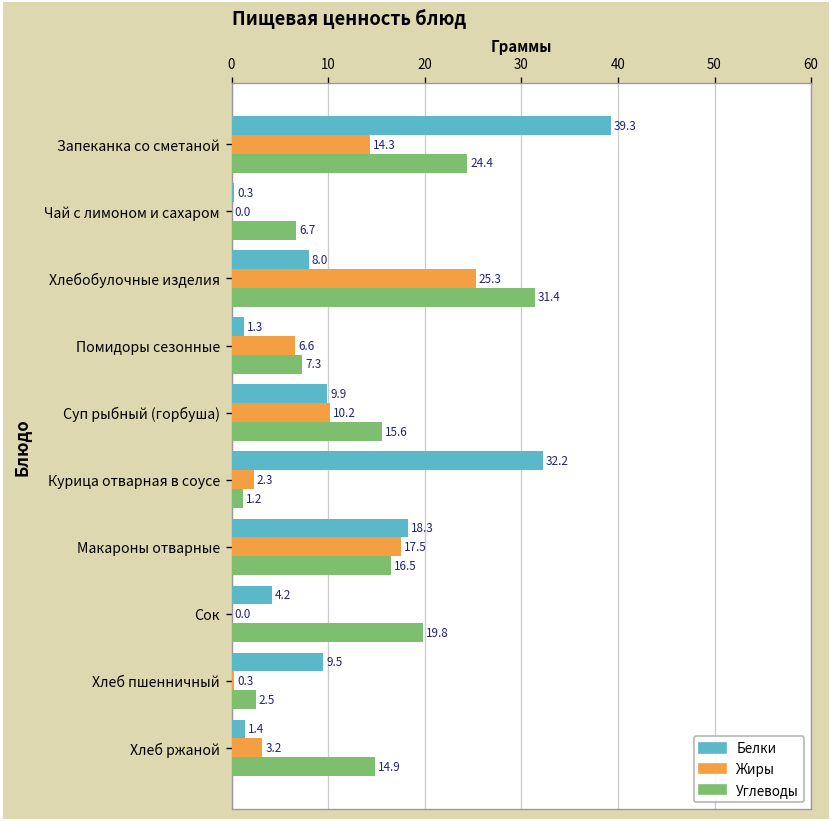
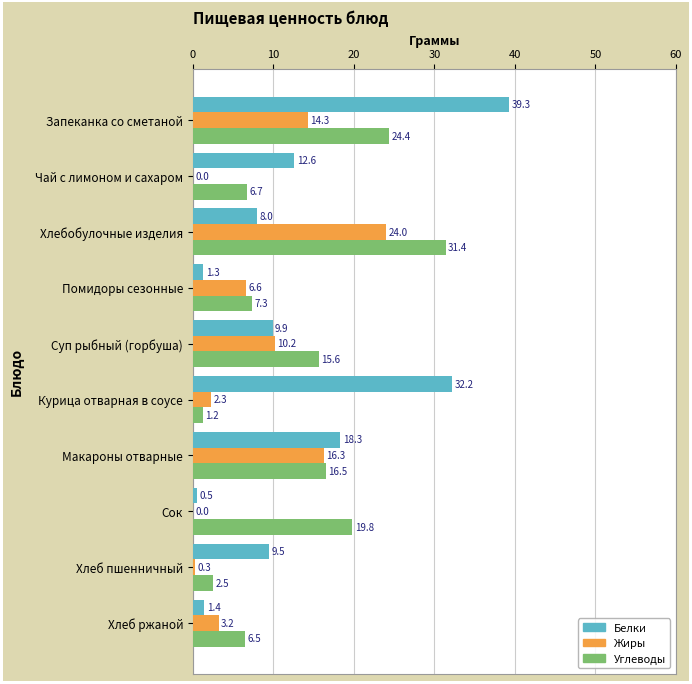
  {
    "Белки": {
      "Запеканка со сметаной": 39.3,
-     "Чай с лимоном и сахаром": 0.3,
+     "Чай с лимоном и сахаром": 12.6,
      "Хлебобулочные изделия": 8.0,
      "Помидоры сезонные": 1.3,
      "Суп рыбный (горбуша)": 9.9,
      "Курица отварная в соусе": 32.2,
      "Макароны отварные": 18.3,
-     "Сок": 4.2,
+     "Сок": 0.5,
      "Хлеб пшенничный": 9.5,
      "Хлеб ржаной": 1.4
    },
    "Жиры": {
      "Запеканка со сметаной": 14.3,
      "Чай с лимоном и сахаром": 0.0,
-     "Хлебобулочные изделия": 25.3,
+     "Хлебобулочные изделия": 24.0,
      "Помидоры сезонные": 6.6,
      "Суп рыбный (горбуша)": 10.2,
      "Курица отварная в соусе": 2.3,
-     "Макароны отварные": 17.5,
+     "Макароны отварные": 16.3,
      "Сок": 0.0,
      "Хлеб пшенничный": 0.3,
      "Хлеб ржаной": 3.2
    },
    "Углеводы": {
      "Запеканка со сметаной": 24.4,
      "Чай с лимоном и сахаром": 6.7,
      "Хлебобулочные изделия": 31.4,
      "Помидоры сезонные": 7.3,
      "Суп рыбный (горбуша)": 15.6,
      "Курица отварная в соусе": 1.2,
      "Макароны отварные": 16.5,
      "Сок": 19.8,
      "Хлеб пшенничный": 2.5,
-     "Хлеб ржаной": 14.9
+     "Хлеб ржаной": 6.5
    }
  }
